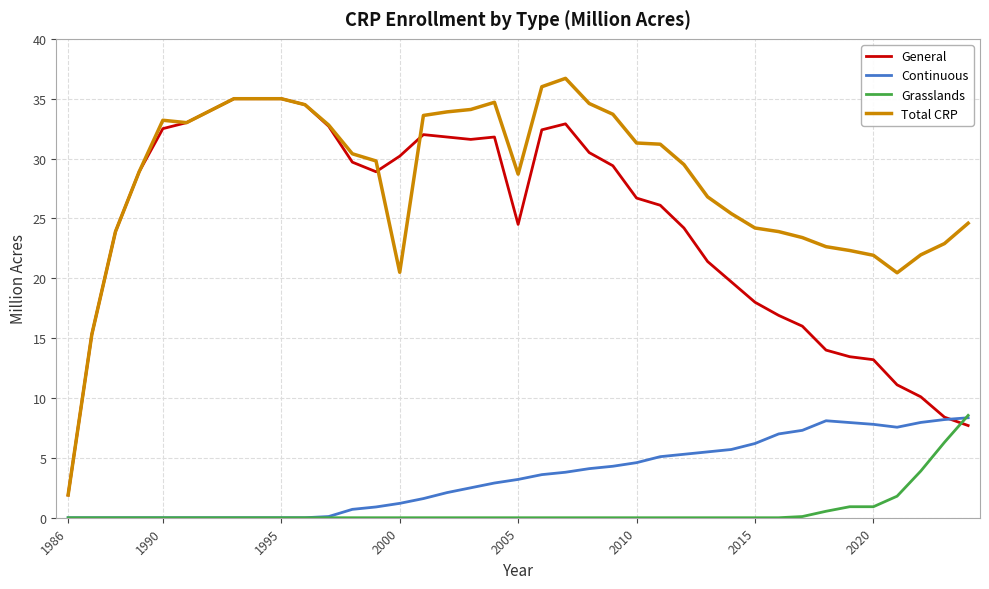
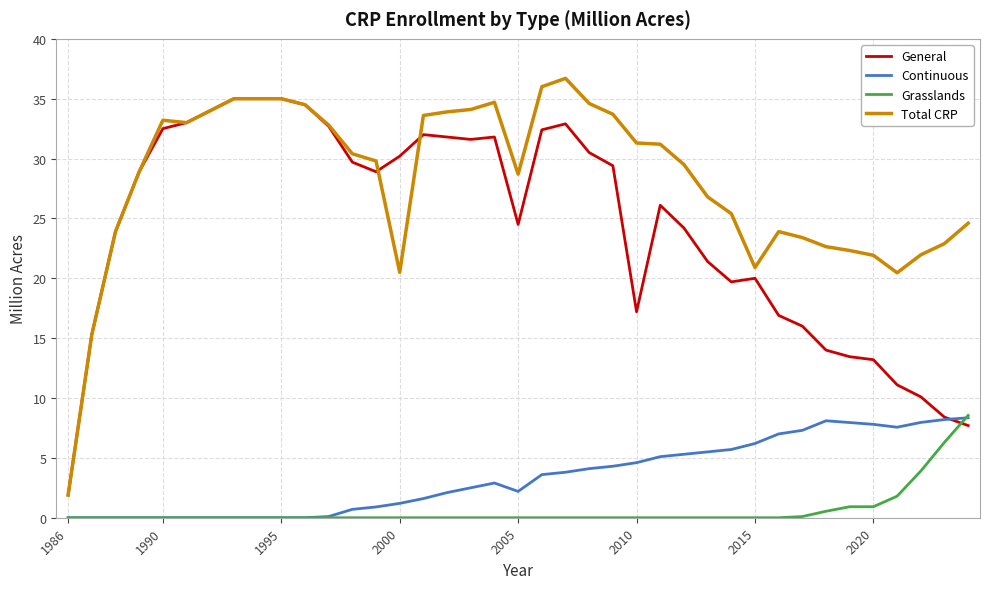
  {
    "General": {
      "1990": 32.5,
      "2000": 30.2,
      "2005": 24.5,
-     "2010": 26.7,
-     "2015": 18,
+     "2010": 17.2,
+     "2015": 20,
      "2020": 13.2
    },
    "Continuous": {
      "2000": 1.2,
-     "2005": 3.2,
+     "2005": 2.2,
      "2010": 4.6,
      "2015": 6.2,
      "2020": 7.8
    },
    "Grasslands": {
      "2000": 0.0,
      "2005": 0.0,
      "2010": 0.0,
      "2015": 0.0,
      "2020": 0.9
    },
    "Total CRP": {
      "1990": 33.2,
      "2000": 20.5,
      "2005": 28.7,
      "2010": 31.3,
-     "2015": 24.2,
+     "2015": 20.9,
      "2020": 21.9
    }
  }
